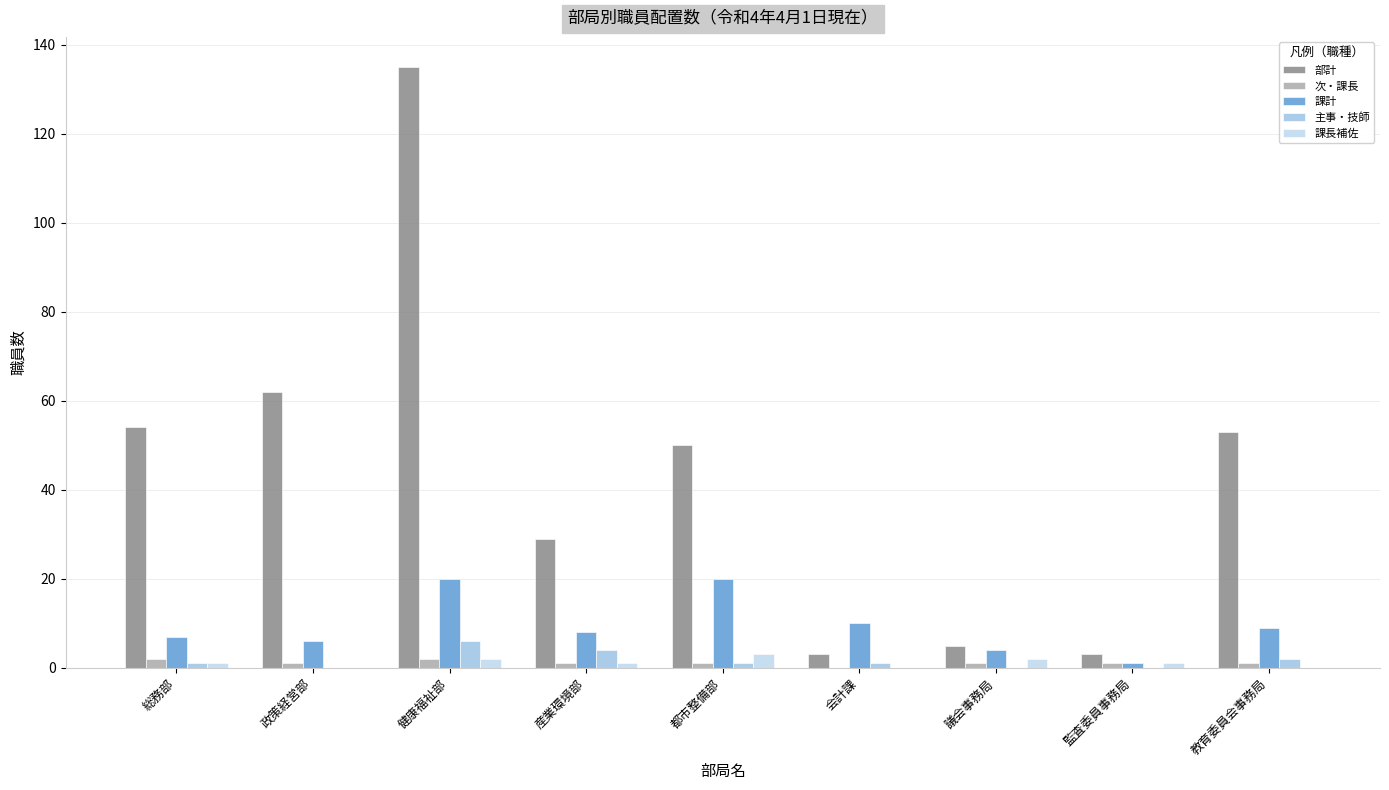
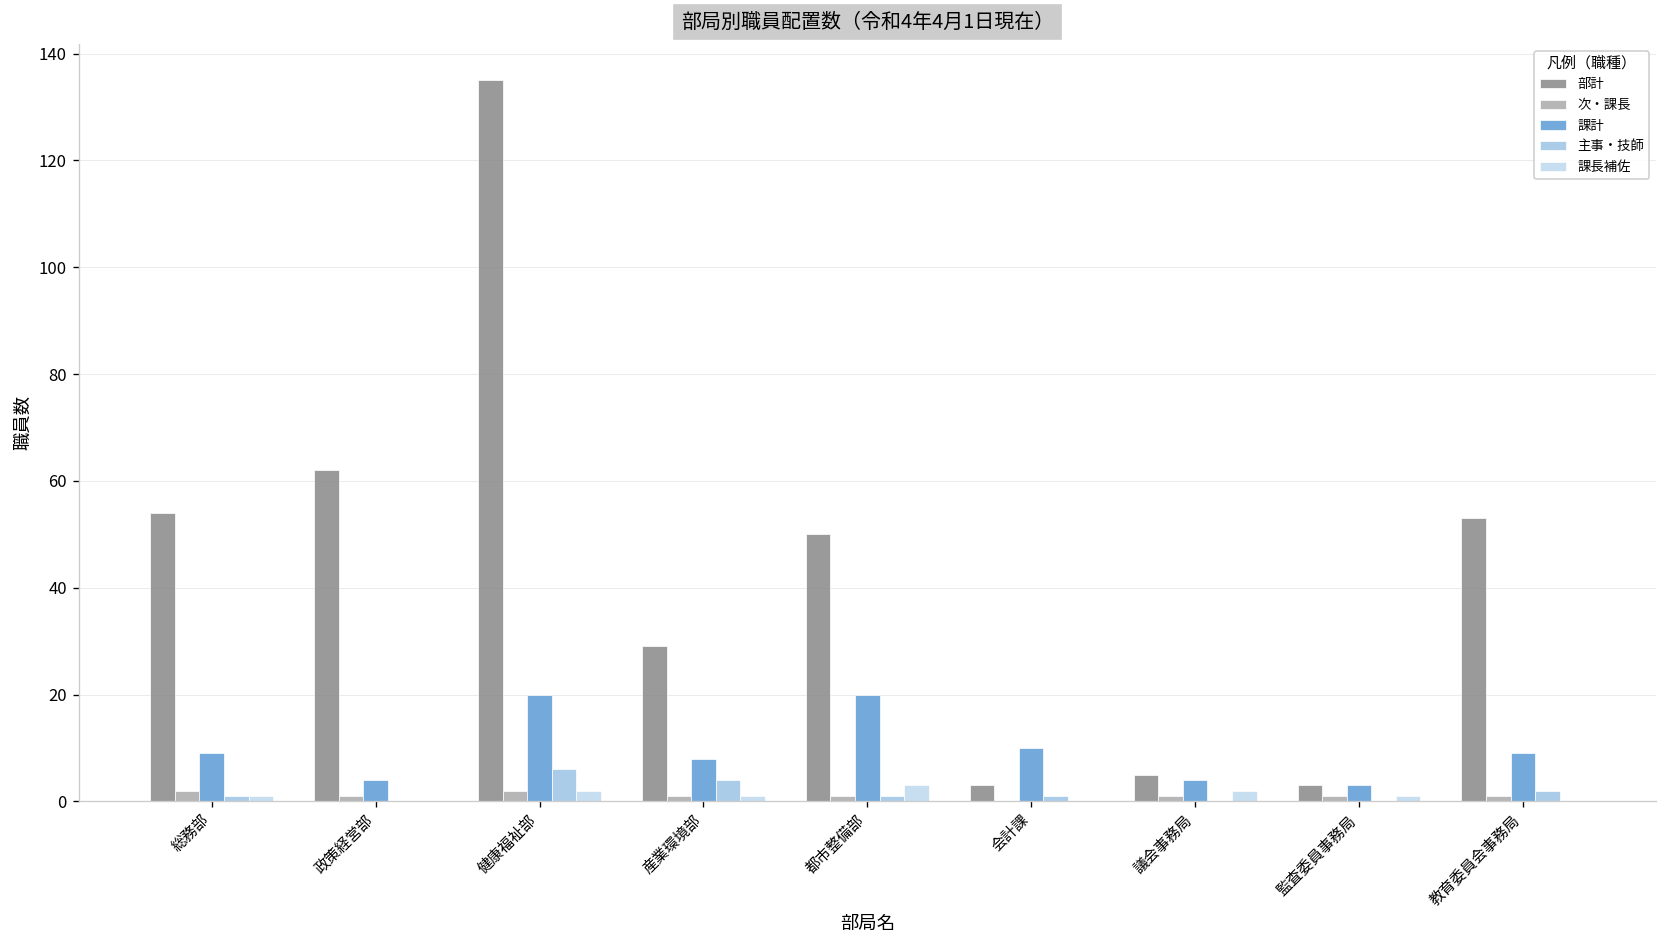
  {
    "課計": {
-     "総務部": 7,
-     "政策経営部": 6,
+     "総務部": 9,
+     "政策経営部": 4,
      "健康福祉部": 20,
      "産業環境部": 8,
      "都市整備部": 20,
      "会計課": 10,
      "議会事務局": 4,
-     "監査委員事務局": 1,
+     "監査委員事務局": 3,
      "教育委員会事務局": 9
    }
  }
